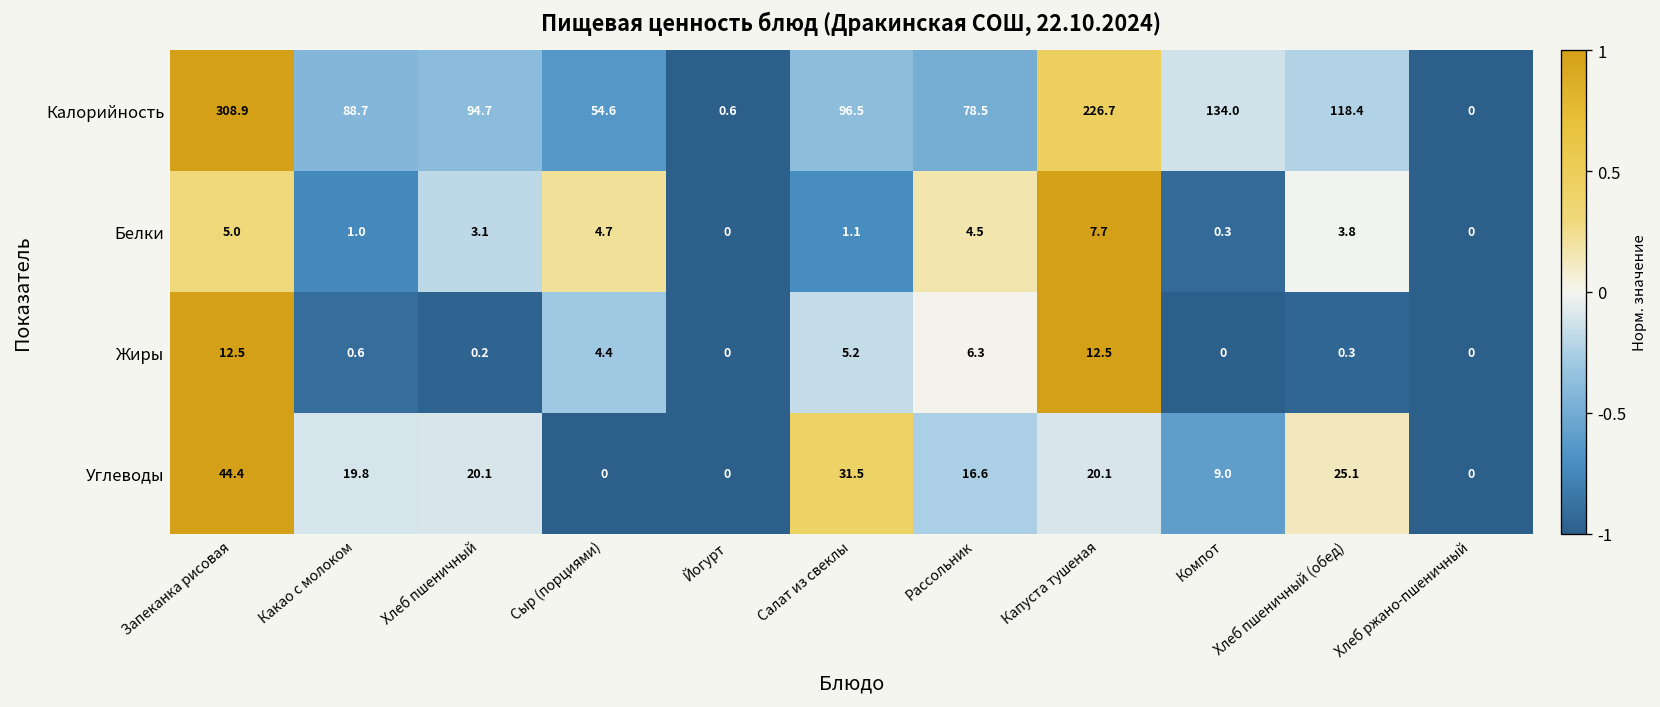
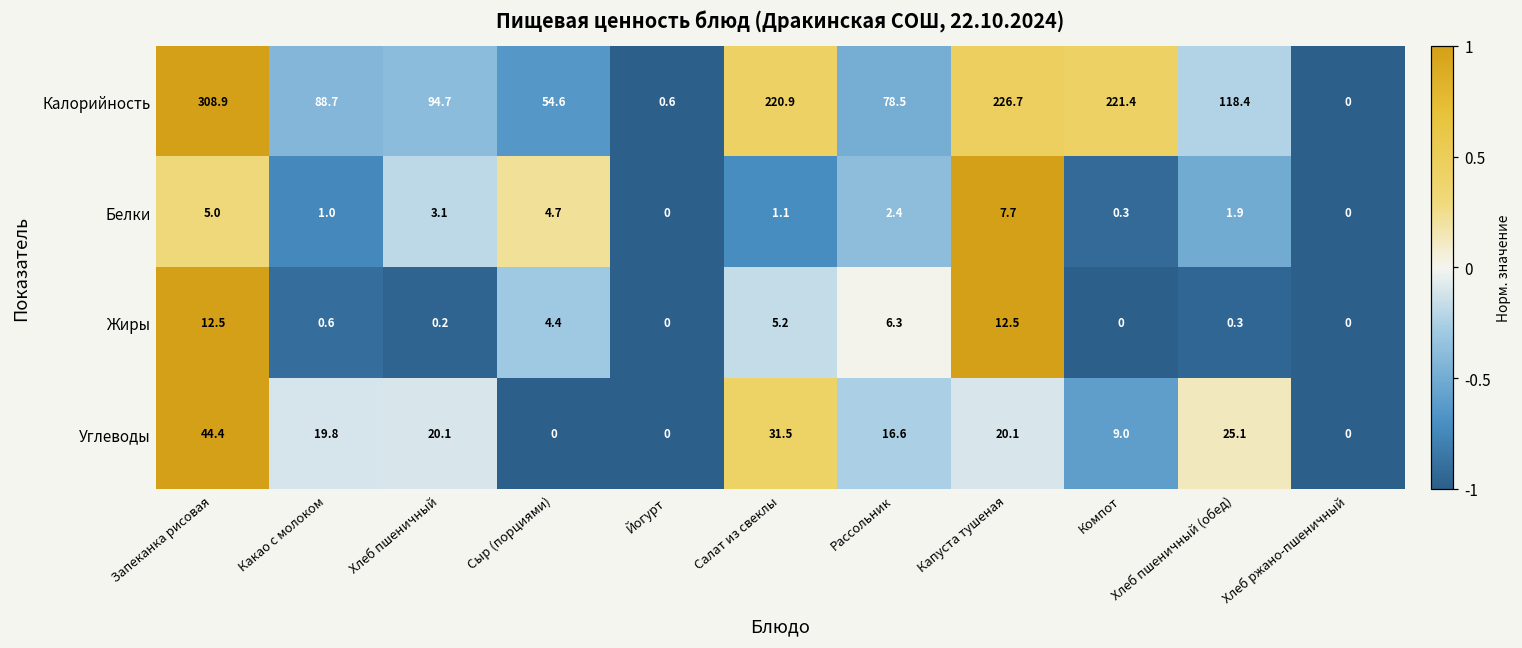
  {
    "Калорийность": {
      "Запеканка рисовая": 308.9,
      "Какао с молоком": 88.7,
      "Хлеб пшеничный": 94.7,
      "Сыр (порциями)": 54.6,
      "Йогурт": 0.6,
-     "Салат из свеклы": 96.5,
+     "Салат из свеклы": 220.9,
      "Рассольник": 78.5,
      "Капуста тушеная": 226.7,
-     "Компот": 134.0,
+     "Компот": 221.4,
      "Хлеб пшеничный (обед)": 118.4,
      "Хлеб ржано-пшеничный": 0
    },
    "Белки": {
      "Запеканка рисовая": 5.0,
      "Какао с молоком": 1.0,
      "Хлеб пшеничный": 3.1,
      "Сыр (порциями)": 4.7,
      "Йогурт": 0,
      "Салат из свеклы": 1.1,
-     "Рассольник": 4.5,
+     "Рассольник": 2.4,
      "Капуста тушеная": 7.7,
      "Компот": 0.3,
-     "Хлеб пшеничный (обед)": 3.8,
+     "Хлеб пшеничный (обед)": 1.9,
      "Хлеб ржано-пшеничный": 0
    },
    "Жиры": {
      "Запеканка рисовая": 12.5,
      "Какао с молоком": 0.6,
      "Хлеб пшеничный": 0.2,
      "Сыр (порциями)": 4.4,
      "Йогурт": 0,
      "Салат из свеклы": 5.2,
      "Рассольник": 6.3,
      "Капуста тушеная": 12.5,
      "Компот": 0,
      "Хлеб пшеничный (обед)": 0.3,
      "Хлеб ржано-пшеничный": 0
    },
    "Углеводы": {
      "Запеканка рисовая": 44.4,
      "Какао с молоком": 19.8,
      "Хлеб пшеничный": 20.1,
      "Сыр (порциями)": 0,
      "Йогурт": 0,
      "Салат из свеклы": 31.5,
      "Рассольник": 16.6,
      "Капуста тушеная": 20.1,
      "Компот": 9.0,
      "Хлеб пшеничный (обед)": 25.1,
      "Хлеб ржано-пшеничный": 0
    }
  }
